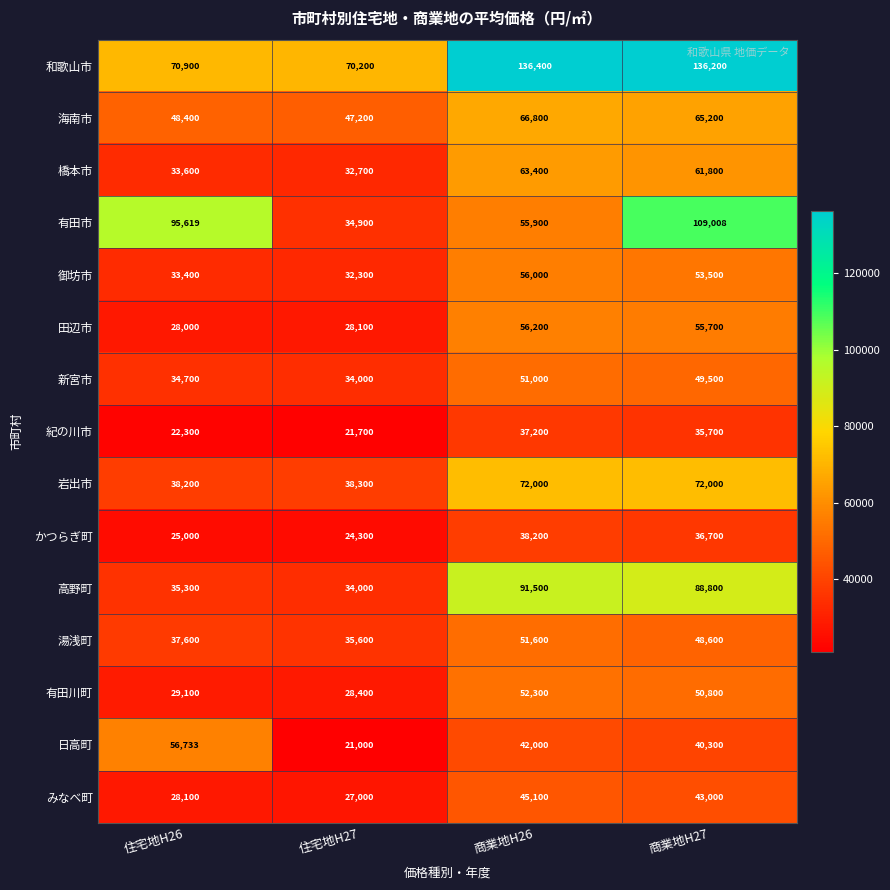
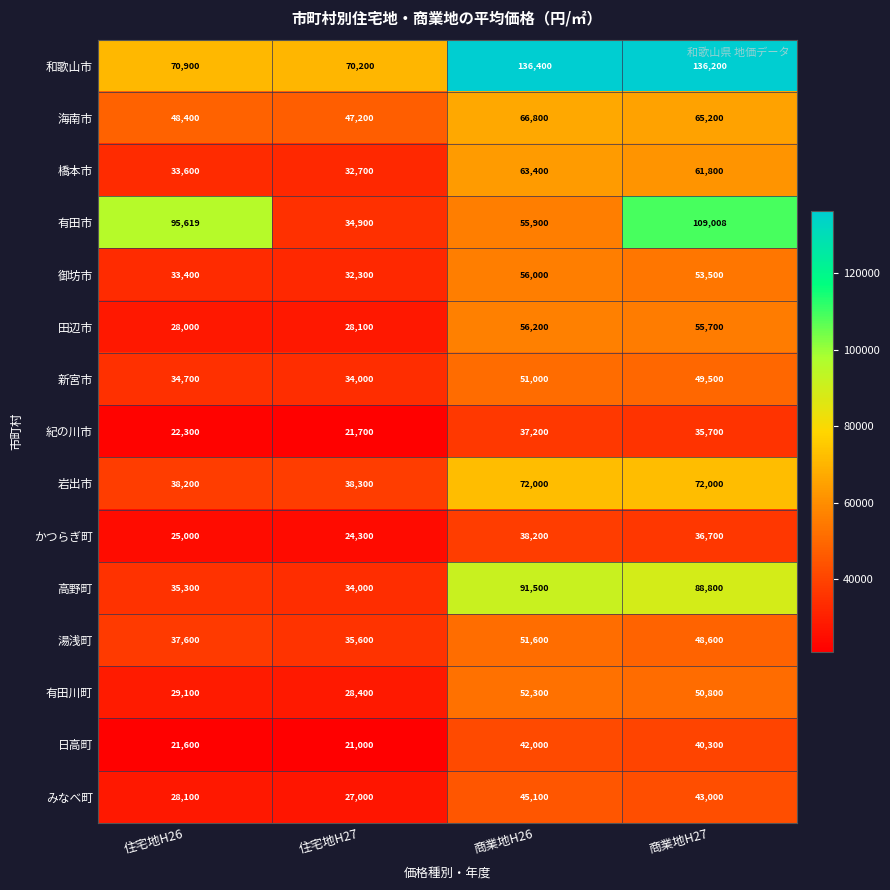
  {
    "和歌山市": {
      "住宅地H26": "70,900",
      "住宅地H27": "70,200",
      "商業地H26": "136,400"
    },
    "海南市": {
      "住宅地H26": "48,400",
      "住宅地H27": "47,200",
      "商業地H26": "66,800",
      "商業地H27": "65,200"
    },
    "橋本市": {
      "住宅地H26": "33,600",
      "住宅地H27": "32,700",
      "商業地H26": "63,400",
      "商業地H27": "61,800"
    },
    "有田市": {
      "住宅地H26": "95,619",
      "住宅地H27": "34,900",
      "商業地H26": "55,900",
      "商業地H27": "109,008"
    },
    "御坊市": {
      "住宅地H26": "33,400",
      "住宅地H27": "32,300",
      "商業地H26": "56,000",
      "商業地H27": "53,500"
    },
    "田辺市": {
      "住宅地H26": "28,000",
      "住宅地H27": "28,100",
      "商業地H26": "56,200",
      "商業地H27": "55,700"
    },
    "新宮市": {
      "住宅地H26": "34,700",
      "住宅地H27": "34,000",
      "商業地H26": "51,000",
      "商業地H27": "49,500"
    },
    "紀の川市": {
      "住宅地H26": "22,300",
      "住宅地H27": "21,700",
      "商業地H26": "37,200",
      "商業地H27": "35,700"
    },
    "岩出市": {
      "住宅地H26": "38,200",
      "住宅地H27": "38,300",
      "商業地H26": "72,000",
      "商業地H27": "72,000"
    },
    "かつらぎ町": {
      "住宅地H26": "25,000",
      "住宅地H27": "24,300",
      "商業地H26": "38,200",
      "商業地H27": "36,700"
    },
    "高野町": {
      "住宅地H26": "35,300",
      "住宅地H27": "34,000",
      "商業地H26": "91,500",
      "商業地H27": "88,800"
    },
    "湯浅町": {
      "住宅地H26": "37,600",
      "住宅地H27": "35,600",
      "商業地H26": "51,600",
      "商業地H27": "48,600"
    },
    "有田川町": {
      "住宅地H26": "29,100",
      "住宅地H27": "28,400",
      "商業地H26": "52,300",
      "商業地H27": "50,800"
    },
    "日高町": {
-     "住宅地H26": "56,733",
+     "住宅地H26": "21,600",
      "住宅地H27": "21,000",
      "商業地H26": "42,000",
      "商業地H27": "40,300"
    },
    "みなべ町": {
      "住宅地H26": "28,100",
      "住宅地H27": "27,000",
      "商業地H26": "45,100",
      "商業地H27": "43,000"
    }
  }
